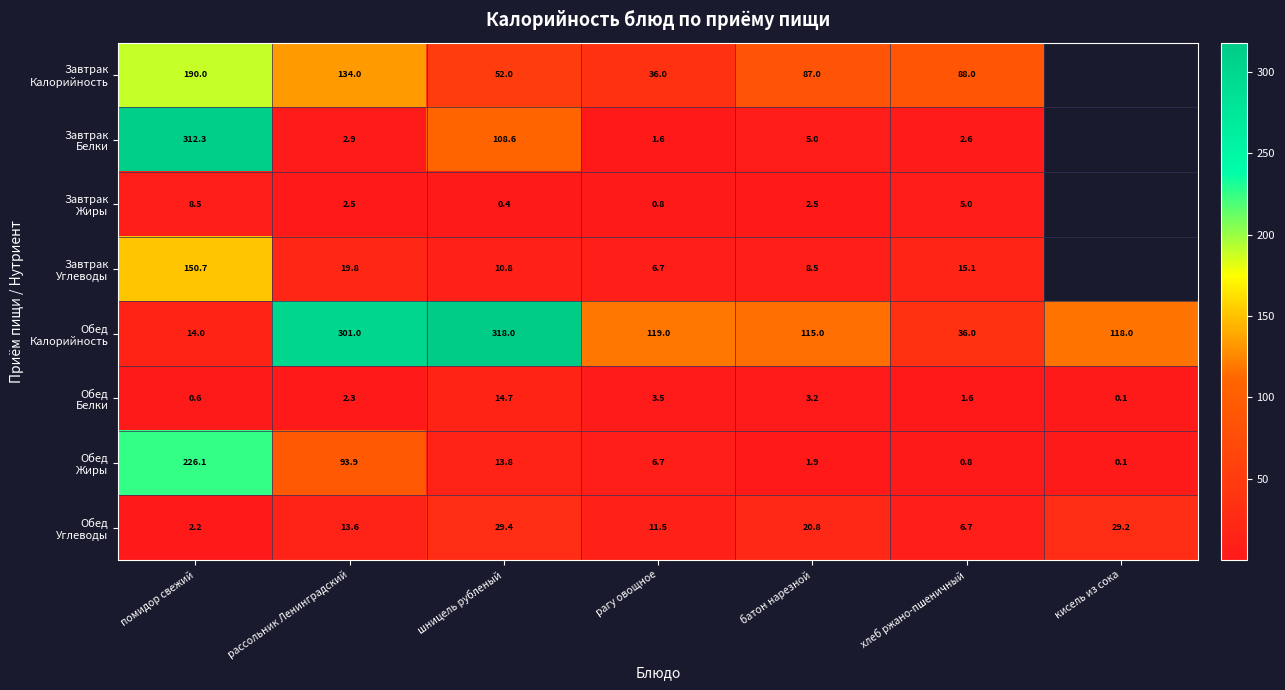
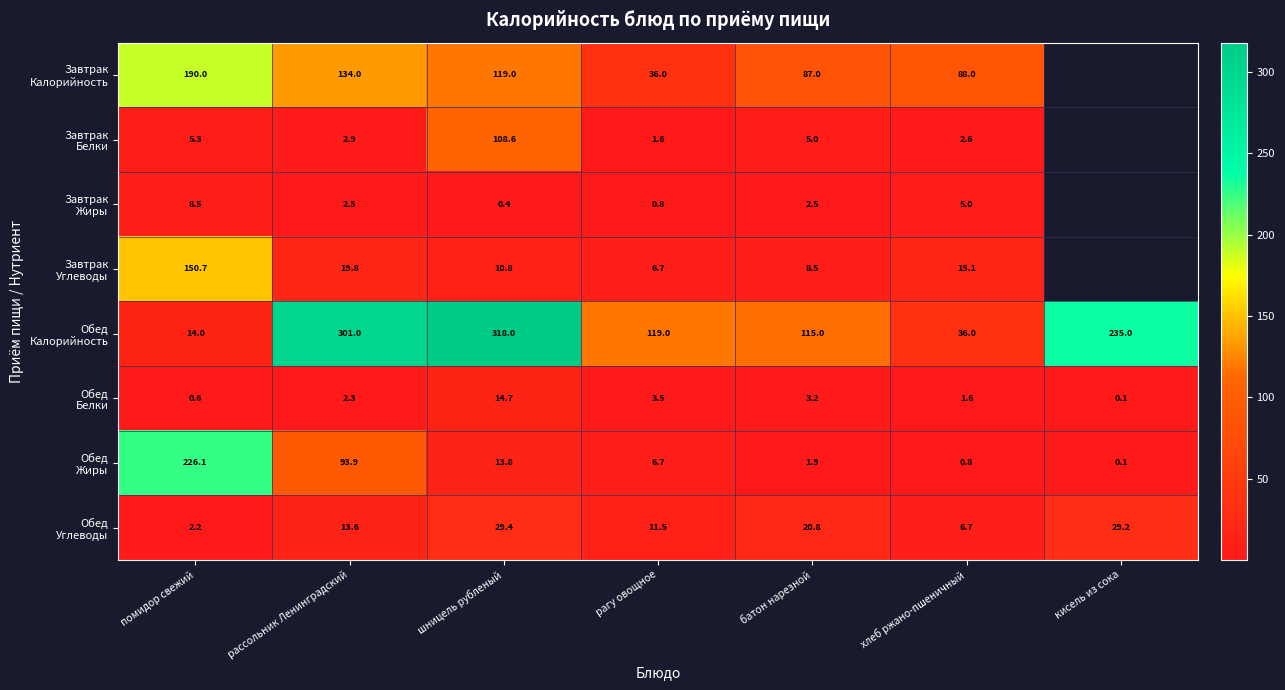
  {
    "Завтрак Калорийность": {
      "помидор свежий": 190.0,
      "рассольник Ленинградский": 134.0,
-     "шницель рубленый": 52.0,
+     "шницель рубленый": 119.0,
      "рагу овощное": 36.0,
      "батон нарезной": 87.0,
      "хлеб ржано-пшеничный": 88.0
    },
    "Завтрак Белки": {
-     "помидор свежий": 312.3,
+     "помидор свежий": 5.3,
      "рассольник Ленинградский": 2.9,
      "шницель рубленый": 108.6,
      "рагу овощное": 1.6,
      "батон нарезной": 5.0,
      "хлеб ржано-пшеничный": 2.6
    },
    "Завтрак Жиры": {
      "помидор свежий": 8.5,
      "рассольник Ленинградский": 2.5,
      "шницель рубленый": 0.4,
      "рагу овощное": 0.8,
      "батон нарезной": 2.5,
      "хлеб ржано-пшеничный": 5.0
    },
    "Завтрак Углеводы": {
      "помидор свежий": 150.7,
      "рассольник Ленинградский": 19.8,
      "шницель рубленый": 10.8,
      "рагу овощное": 6.7,
      "батон нарезной": 8.5,
      "хлеб ржано-пшеничный": 15.1
    },
    "Обед Калорийность": {
      "помидор свежий": 14.0,
      "рассольник Ленинградский": 301.0,
      "шницель рубленый": 318.0,
      "рагу овощное": 119.0,
      "батон нарезной": 115.0,
      "хлеб ржано-пшеничный": 36.0,
-     "кисель из сока": 118.0
+     "кисель из сока": 235.0
    },
    "Обед Белки": {
      "помидор свежий": 0.6,
      "рассольник Ленинградский": 2.3,
      "шницель рубленый": 14.7,
      "рагу овощное": 3.5,
      "батон нарезной": 3.2,
      "хлеб ржано-пшеничный": 1.6,
      "кисель из сока": 0.1
    },
    "Обед Жиры": {
      "помидор свежий": 226.1,
      "рассольник Ленинградский": 93.9,
      "шницель рубленый": 13.8,
      "рагу овощное": 6.7,
      "батон нарезной": 1.9,
      "хлеб ржано-пшеничный": 0.8,
      "кисель из сока": 0.1
    },
    "Обед Углеводы": {
      "помидор свежий": 2.2,
      "рассольник Ленинградский": 13.6,
      "шницель рубленый": 29.4,
      "рагу овощное": 11.5,
      "батон нарезной": 20.8,
      "хлеб ржано-пшеничный": 6.7,
      "кисель из сока": 29.2
    }
  }
